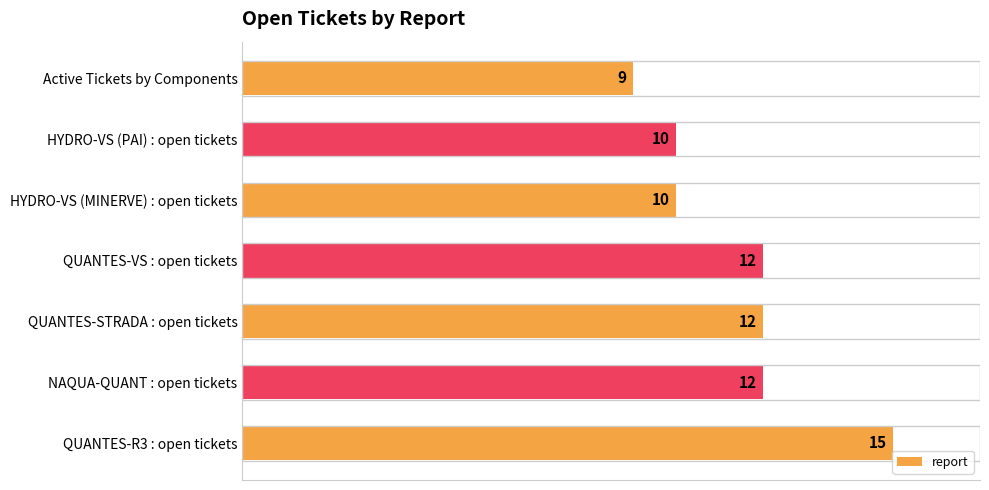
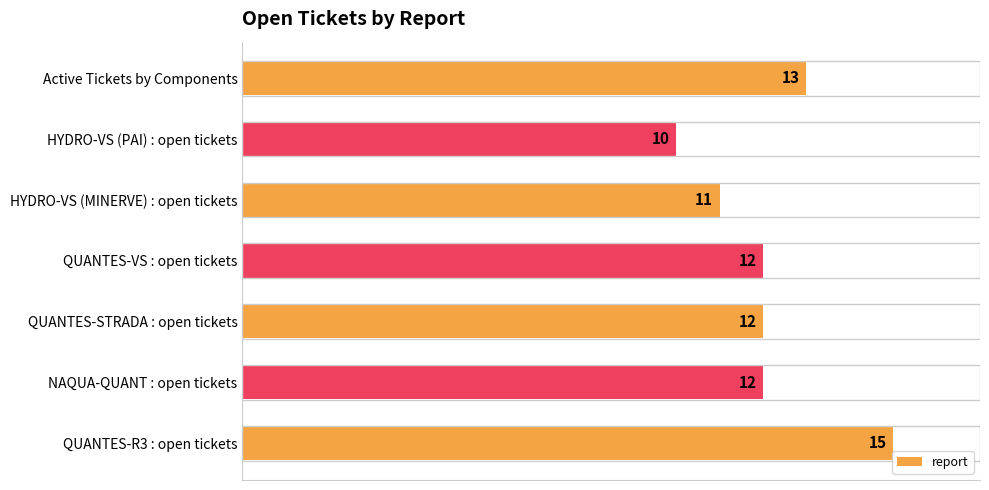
  {
-   "Active Tickets by Components": 9,
+   "Active Tickets by Components": 13,
    "HYDRO-VS (PAI) : open tickets": 10,
-   "HYDRO-VS (MINERVE) : open tickets": 10,
+   "HYDRO-VS (MINERVE) : open tickets": 11,
    "QUANTES-VS : open tickets": 12,
    "QUANTES-STRADA : open tickets": 12,
    "NAQUA-QUANT : open tickets": 12,
    "QUANTES-R3 : open tickets": 15
  }
